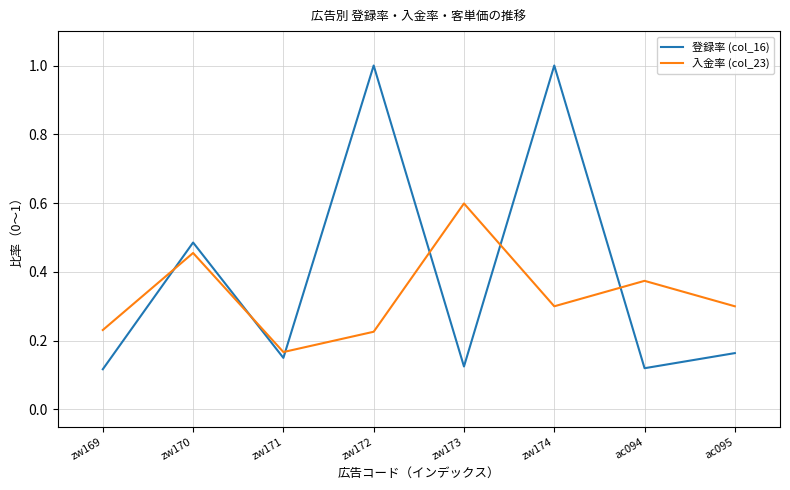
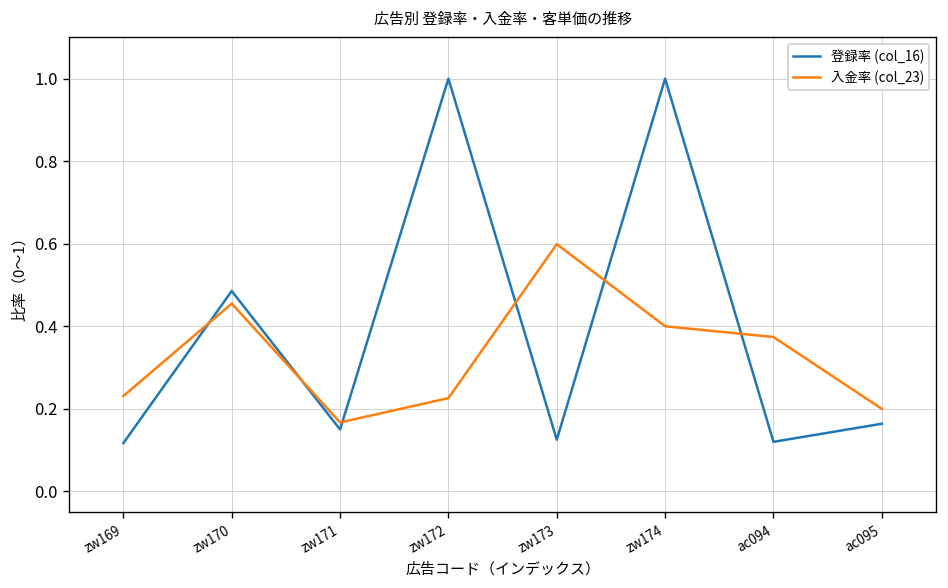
  {
    "登録率 (col_16)": {
      "zw169": 0.12,
      "zw170": 0.49,
      "zw171": 0.15,
      "zw172": 1.0,
      "zw173": 0.13,
      "zw174": 1.0,
      "ac094": 0.12,
      "ac095": 0.16
    },
    "入金率 (col_23)": {
      "zw169": 0.23,
      "zw170": 0.46,
      "zw171": 0.17,
      "zw172": 0.23,
      "zw173": 0.6,
-     "zw174": 0.3,
+     "zw174": 0.4,
      "ac094": 0.37,
-     "ac095": 0.3
+     "ac095": 0.2
    }
  }
